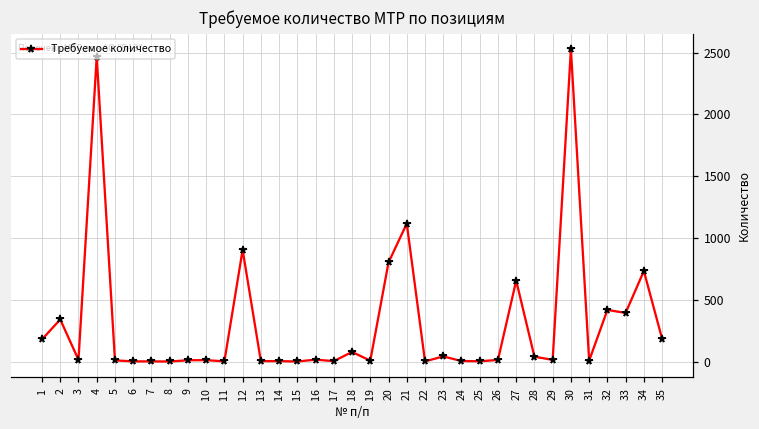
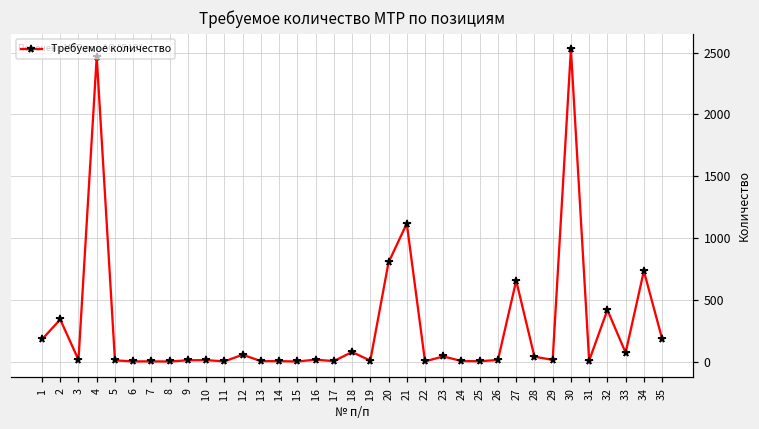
  {
    "1": 180,
    "2": 340,
    "3": 10,
    "5": 10,
    "6": 0,
    "7": 0,
    "8": 0,
    "9": 10,
    "10": 10,
    "11": 0,
-   "12": 900,
+   "12": 60,
    "13": 0,
    "14": 0,
    "15": 0,
    "16": 20,
    "17": 0,
    "18": 80,
    "19": 10,
    "20": 800,
    "21": 1120,
    "22": 0,
    "23": 40,
    "24": 10,
    "25": 0,
    "26": 10,
    "27": 660,
    "28": 40,
    "29": 10,
    "30": 2530,
    "31": 10,
    "32": 420,
-   "33": 390,
+   "33": 70,
    "34": 730,
    "35": 190
  }
